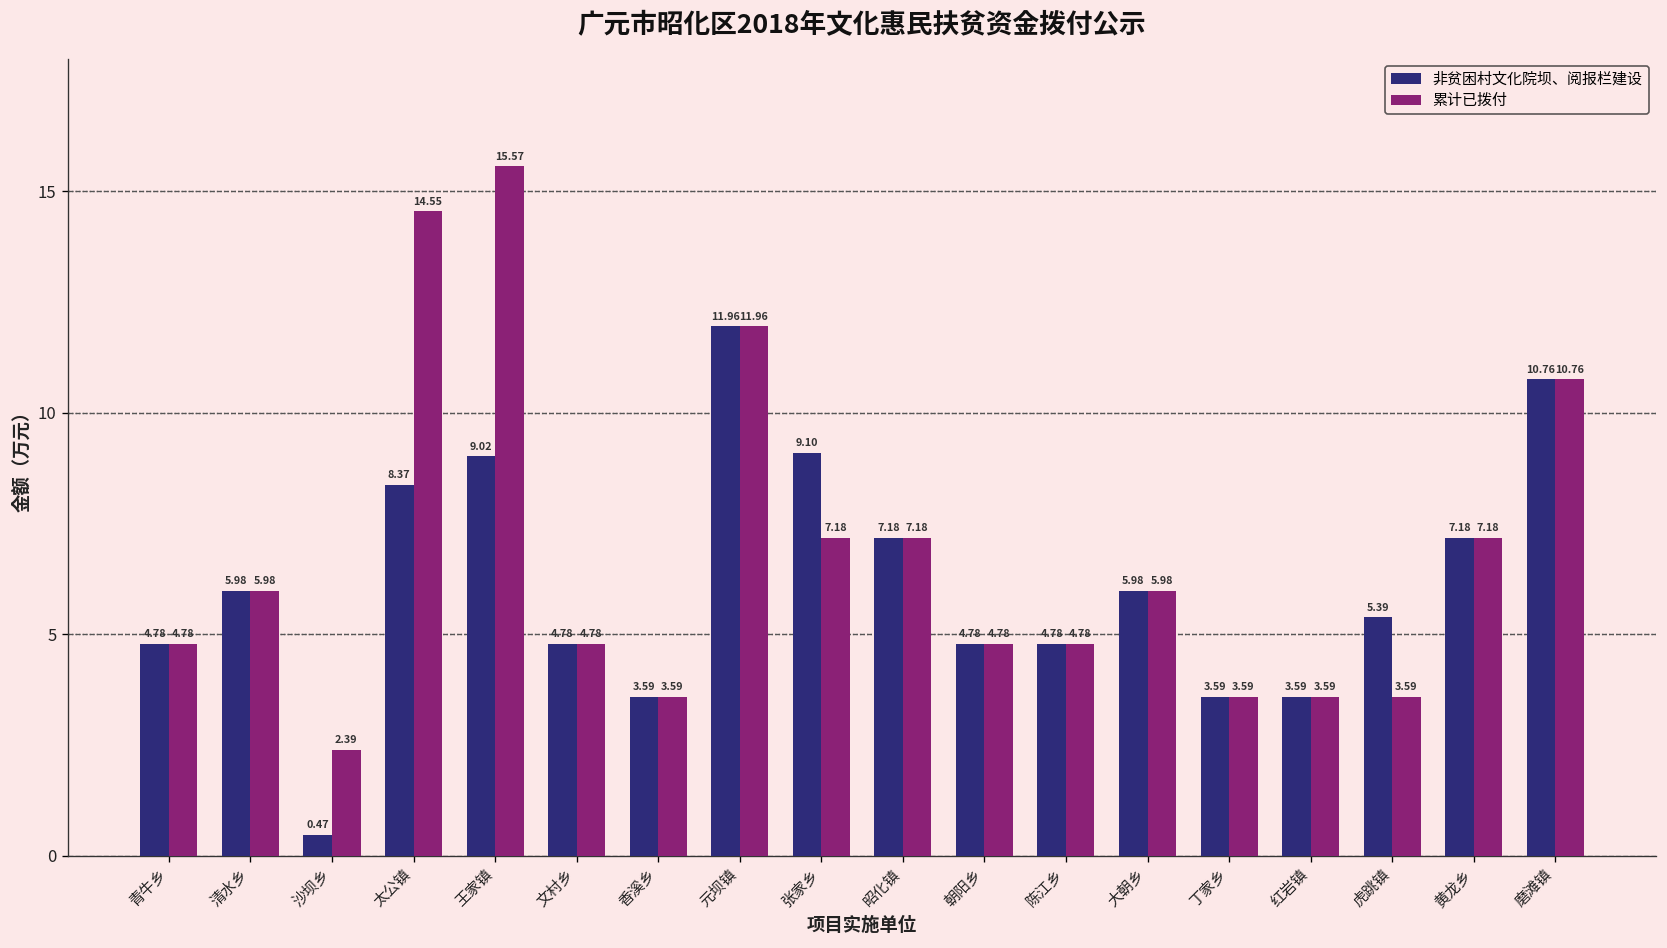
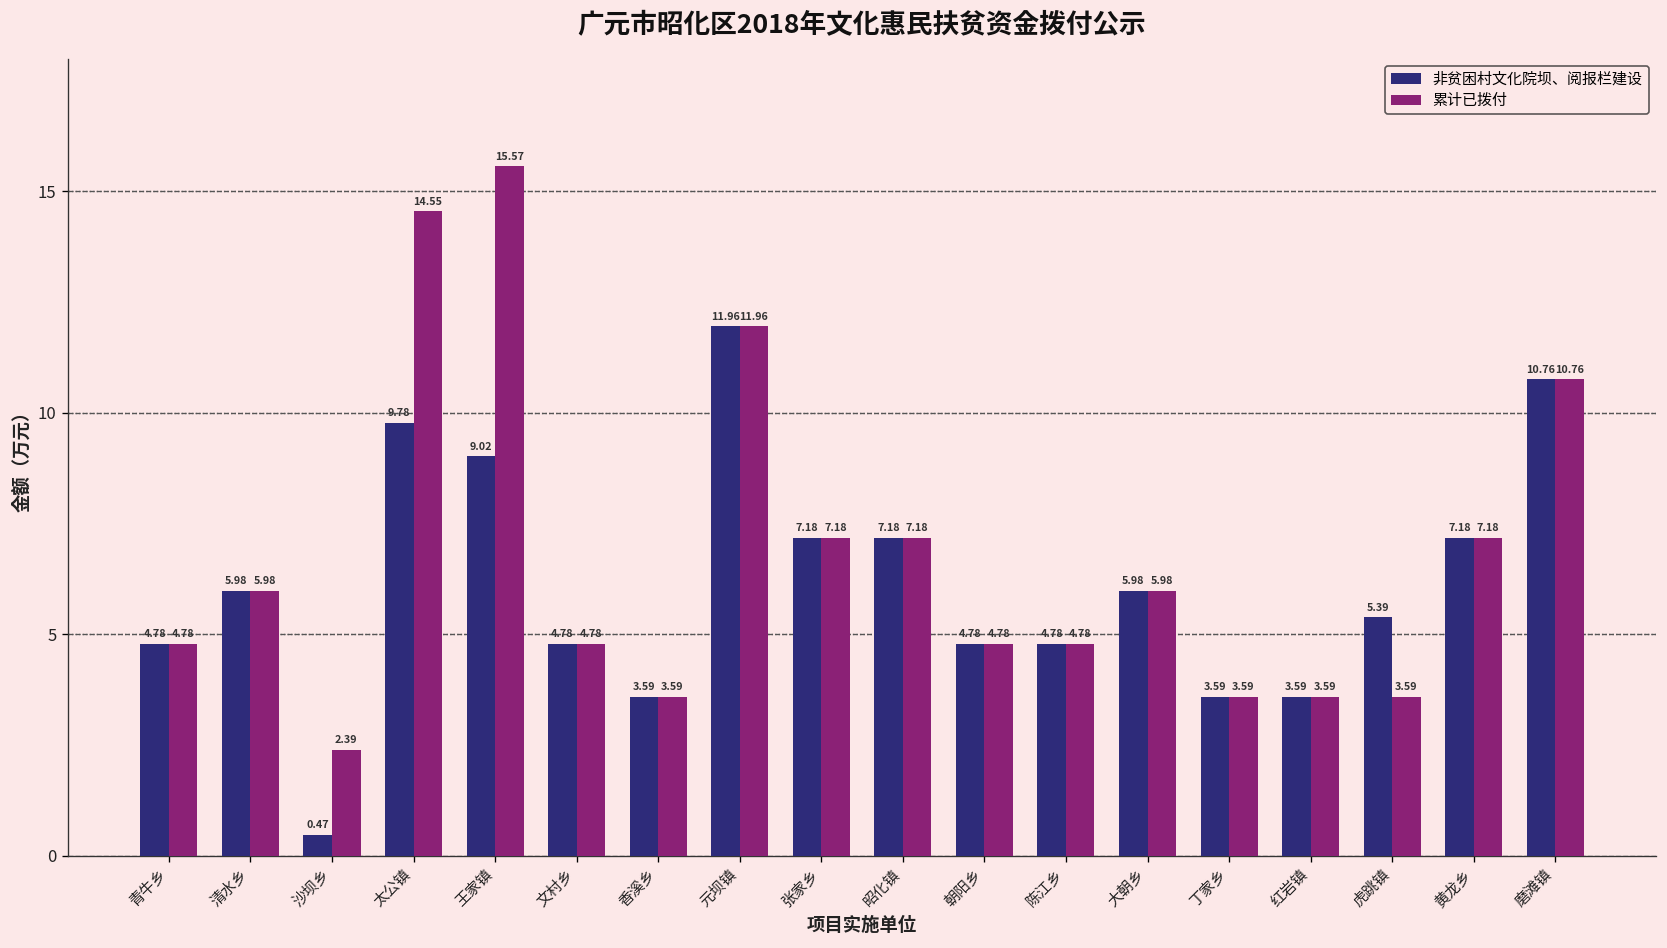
  {
    "非贫困村文化院坝、阅报栏建设": {
      "青牛乡": 4.78,
      "清水乡": 5.98,
      "沙坝乡": 0.47,
-     "太公镇": 8.37,
+     "太公镇": 9.78,
      "王家镇": 9.02,
      "文村乡": 4.78,
      "香溪乡": 3.59,
      "元坝镇": 11.96,
-     "张家乡": 9.10,
+     "张家乡": 7.18,
      "昭化镇": 7.18,
      "朝阳乡": 4.78,
      "陈江乡": 4.78,
      "大朝乡": 5.98,
      "丁家乡": 3.59,
      "红岩镇": 3.59,
      "虎跳镇": 5.39,
      "黄龙乡": 7.18,
      "磨滩镇": 10.76
    },
    "累计已拨付": {
      "青牛乡": 4.78,
      "清水乡": 5.98,
      "沙坝乡": 2.39,
      "太公镇": 14.55,
      "王家镇": 15.57,
      "文村乡": 4.78,
      "香溪乡": 3.59,
      "元坝镇": 11.96,
      "张家乡": 7.18,
      "昭化镇": 7.18,
      "朝阳乡": 4.78,
      "陈江乡": 4.78,
      "大朝乡": 5.98,
      "丁家乡": 3.59,
      "红岩镇": 3.59,
      "虎跳镇": 3.59,
      "黄龙乡": 7.18,
      "磨滩镇": 10.76
    }
  }
